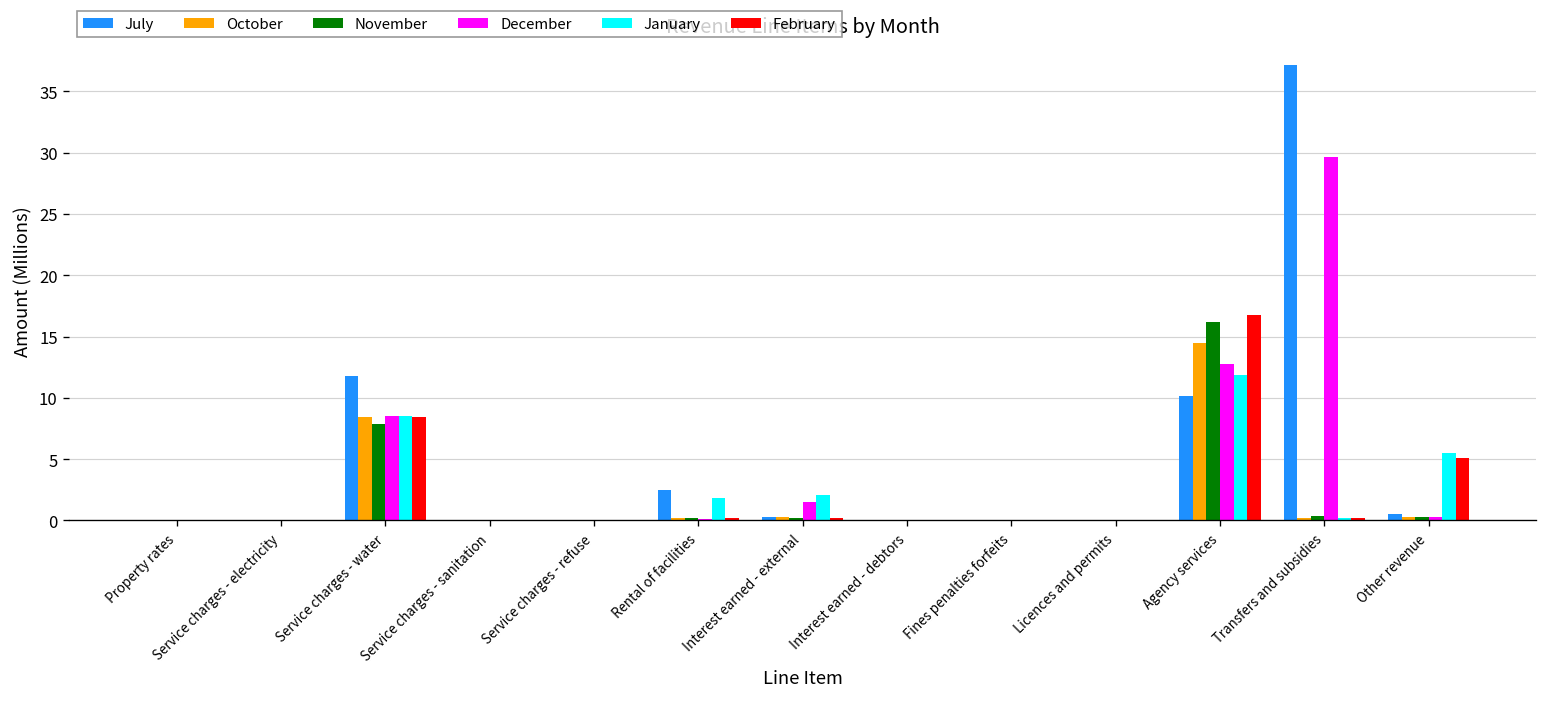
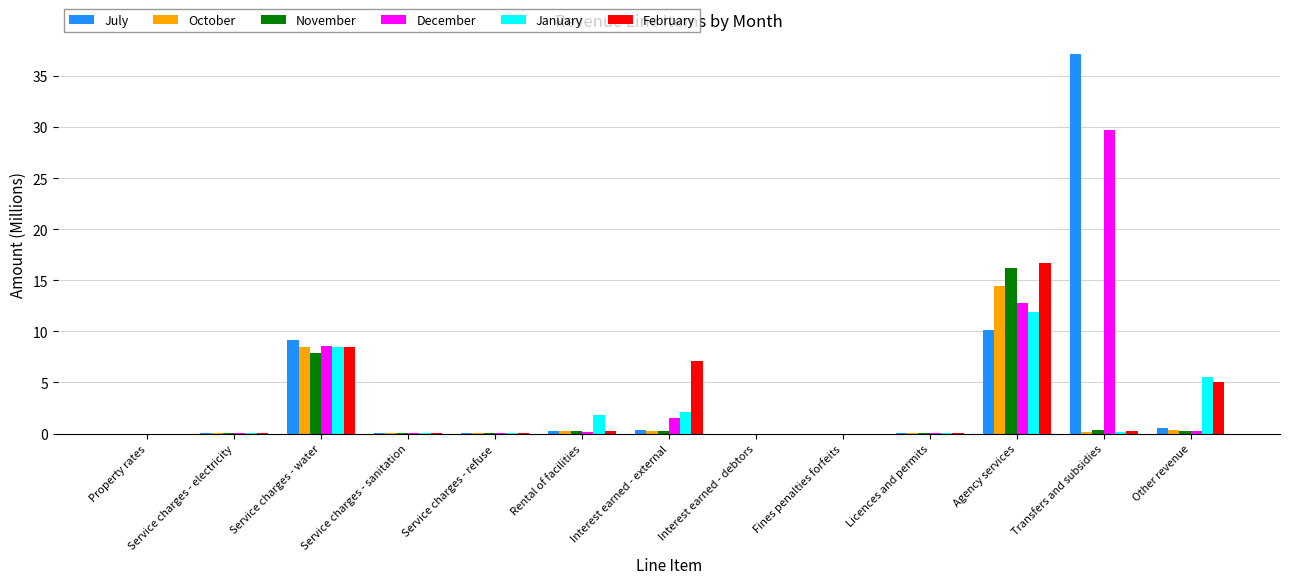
  {
    "July": {
      "Property rates": 0.0,
-     "Service charges - water": 11.8,
-     "Rental of facilities": 2.5,
+     "Service charges - water": 9.1,
+     "Rental of facilities": 0.2,
      "Interest earned - external": 0.3,
      "Agency services": 10.1,
      "Transfers and subsidies": 37.2,
      "Other revenue": 0.5
    },
    "October": {
      "Property rates": 0.0,
      "Service charges - water": 8.4,
      "Interest earned - external": 0.3,
      "Agency services": 14.4,
      "Other revenue": 0.3
    },
    "November": {
      "Property rates": 0.0,
      "Service charges - water": 7.9,
      "Agency services": 16.2,
      "Transfers and subsidies": 0.4,
      "Other revenue": 0.2
    },
    "December": {
      "Property rates": 0.0,
      "Service charges - water": 8.6,
      "Interest earned - external": 1.5,
      "Agency services": 12.8,
      "Transfers and subsidies": 29.7
    },
    "January": {
      "Property rates": 0.0,
      "Service charges - water": 8.5,
      "Rental of facilities": 1.8,
      "Interest earned - external": 2.1,
      "Agency services": 11.9,
      "Other revenue": 5.5
    },
    "February": {
      "Property rates": 0.0,
      "Service charges - water": 8.4,
-     "Interest earned - external": 0.2,
+     "Interest earned - external": 7.1,
      "Agency services": 16.7,
      "Other revenue": 5.1
    }
  }
